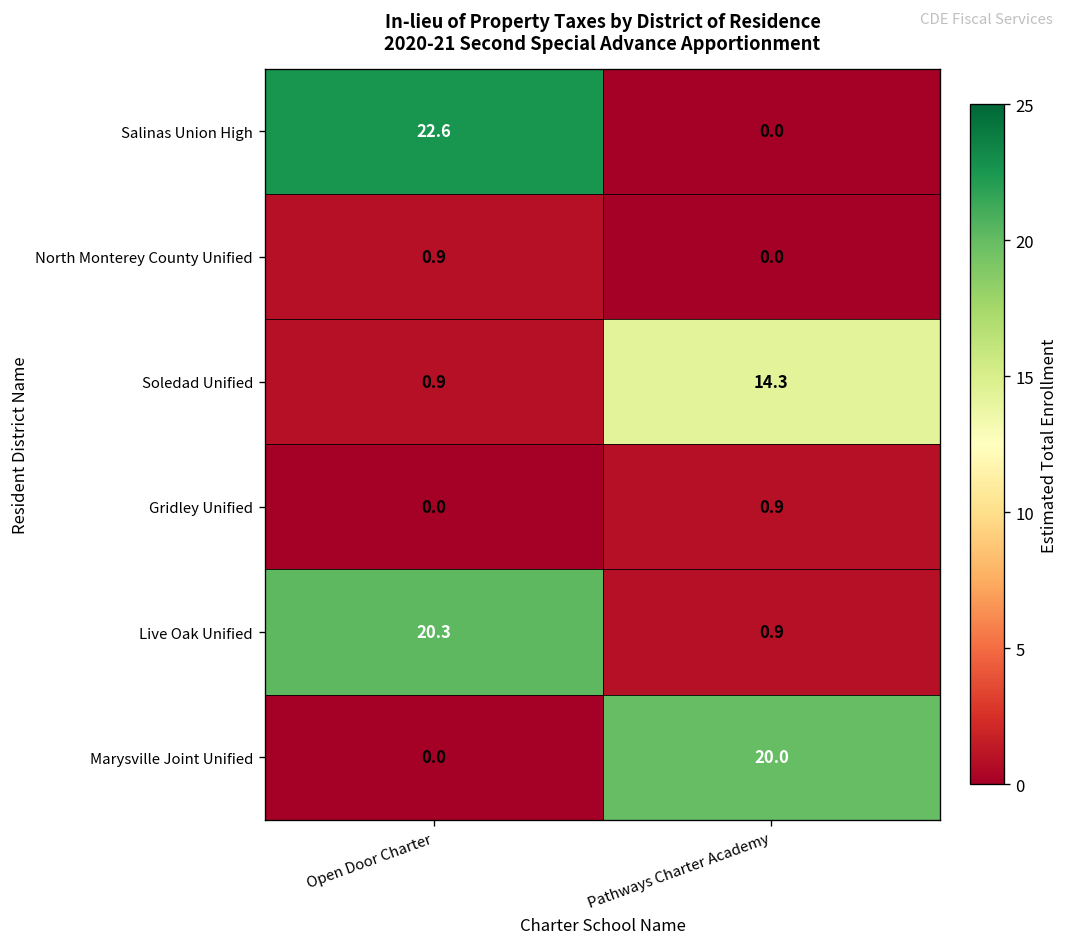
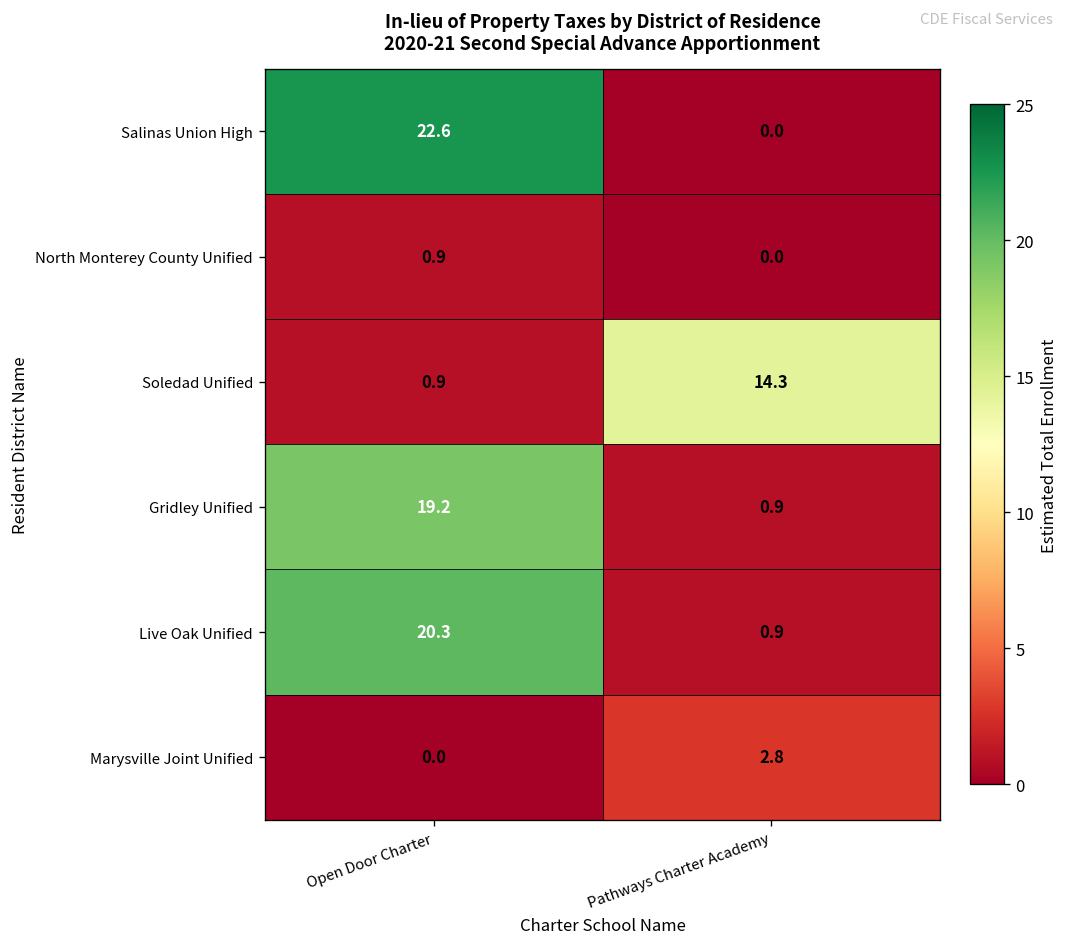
  {
    "Salinas Union High": {
      "Open Door Charter": 22.6,
      "Pathways Charter Academy": 0.0
    },
    "North Monterey County Unified": {
      "Open Door Charter": 0.9,
      "Pathways Charter Academy": 0.0
    },
    "Soledad Unified": {
      "Open Door Charter": 0.9,
      "Pathways Charter Academy": 14.3
    },
    "Gridley Unified": {
-     "Open Door Charter": 0.0,
+     "Open Door Charter": 19.2,
      "Pathways Charter Academy": 0.9
    },
    "Live Oak Unified": {
      "Open Door Charter": 20.3,
      "Pathways Charter Academy": 0.9
    },
    "Marysville Joint Unified": {
      "Open Door Charter": 0.0,
-     "Pathways Charter Academy": 20.0
+     "Pathways Charter Academy": 2.8
    }
  }
